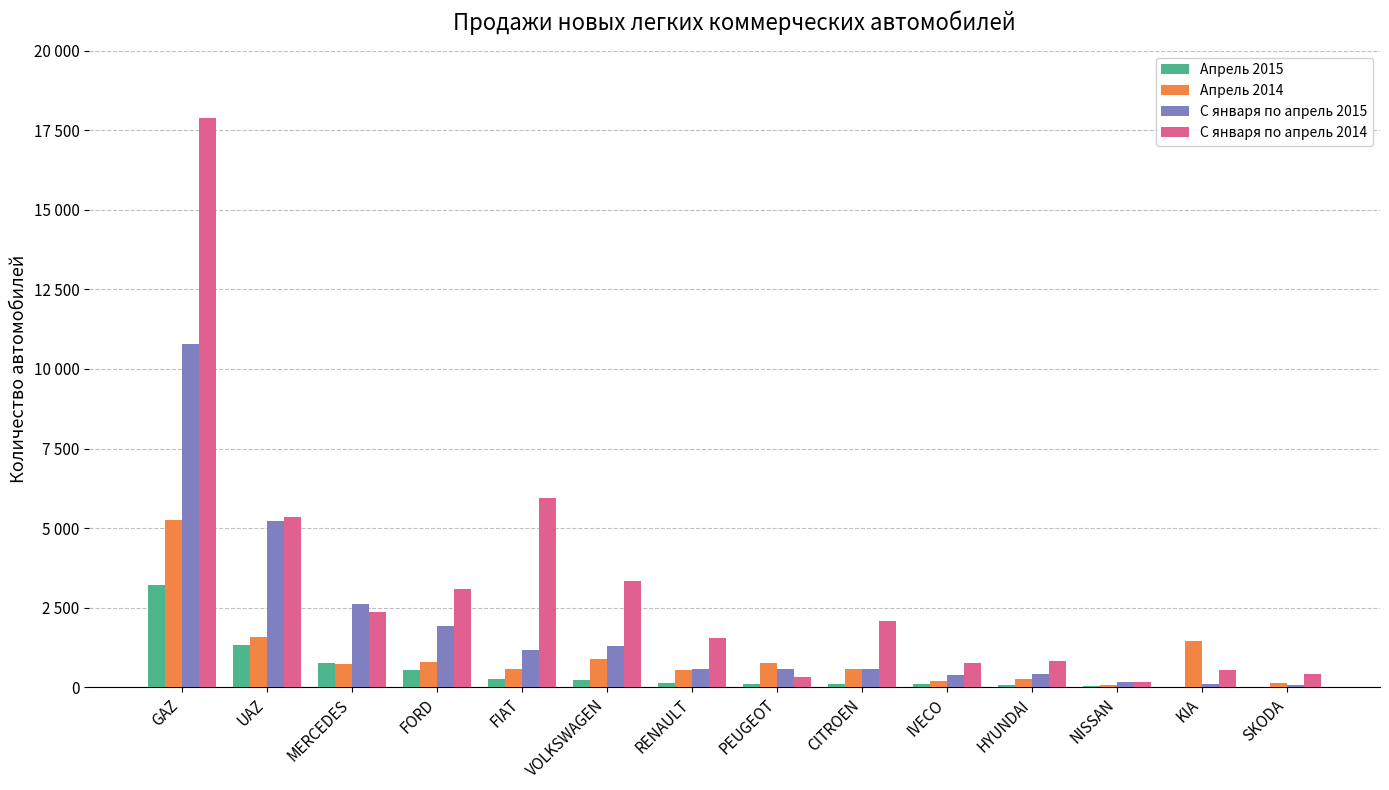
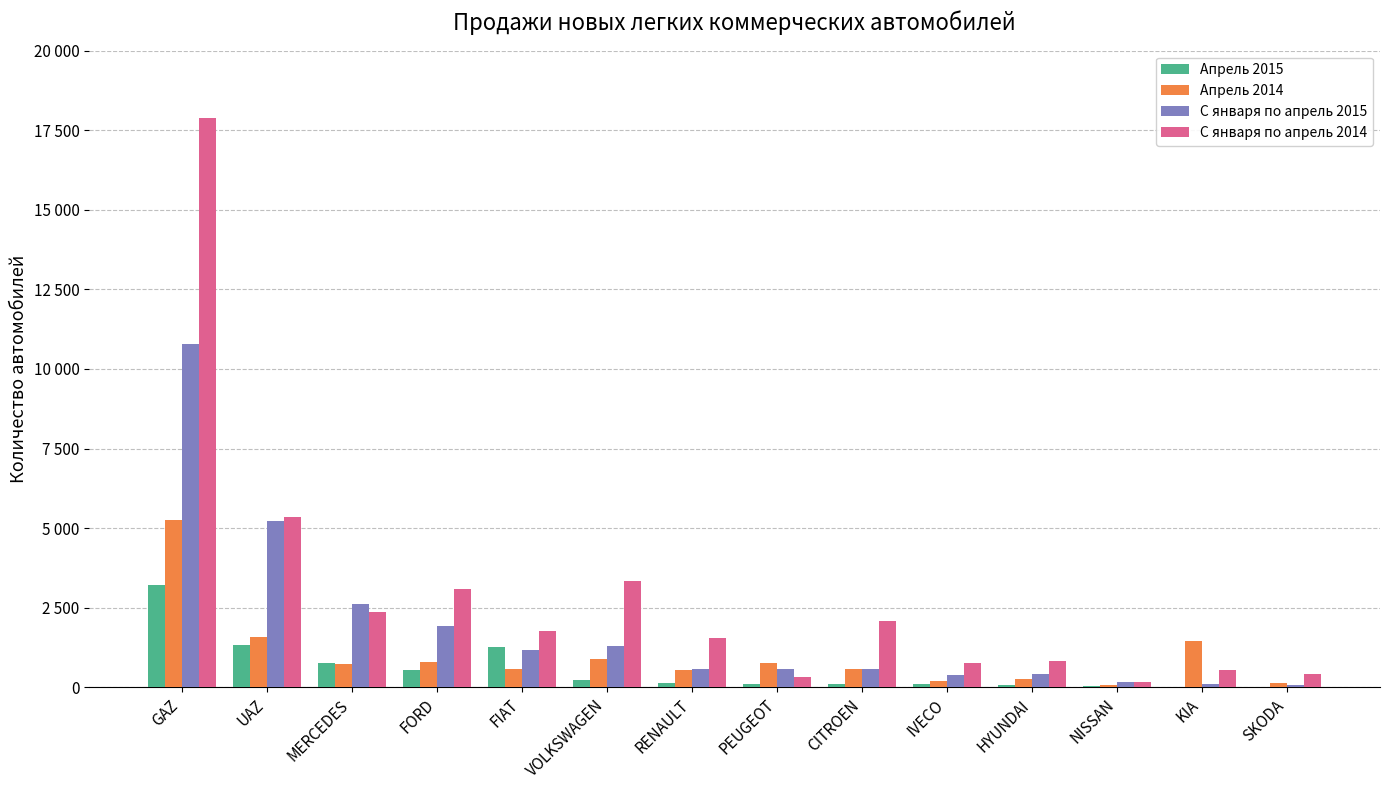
  {
    "Апрель 2015": {
      "GAZ": 3200,
      "UAZ": 1300,
      "MERCEDES": 800,
      "FORD": 500,
-     "FIAT": 200,
+     "FIAT": 1300,
      "VOLKSWAGEN": 200,
      "RENAULT": 100,
      "PEUGEOT": 100,
      "CITROEN": 100,
      "IVECO": 100,
      "HYUNDAI": 100
    },
    "Апрель 2014": {
      "GAZ": 5300,
      "UAZ": 1600,
      "MERCEDES": 700,
      "FORD": 800,
      "FIAT": 600,
      "VOLKSWAGEN": 900,
      "RENAULT": 500,
      "PEUGEOT": 800,
      "CITROEN": 600,
      "IVECO": 200,
      "HYUNDAI": 300,
      "KIA": 1500,
      "SKODA": 100
    },
    "С января по апрель 2015": {
      "GAZ": 10800,
      "UAZ": 5200,
      "MERCEDES": 2600,
      "FORD": 1900,
      "FIAT": 1200,
      "VOLKSWAGEN": 1300,
      "RENAULT": 600,
      "PEUGEOT": 600,
      "CITROEN": 600,
      "IVECO": 400,
      "HYUNDAI": 400,
      "NISSAN": 200,
      "KIA": 100
    },
    "С января по апрель 2014": {
      "GAZ": 17900,
      "UAZ": 5400,
      "MERCEDES": 2400,
      "FORD": 3100,
-     "FIAT": 6000,
+     "FIAT": 1800,
      "VOLKSWAGEN": 3300,
      "RENAULT": 1500,
      "PEUGEOT": 300,
      "CITROEN": 2100,
      "IVECO": 800,
      "HYUNDAI": 800,
      "NISSAN": 200,
      "KIA": 600,
      "SKODA": 400
    }
  }
